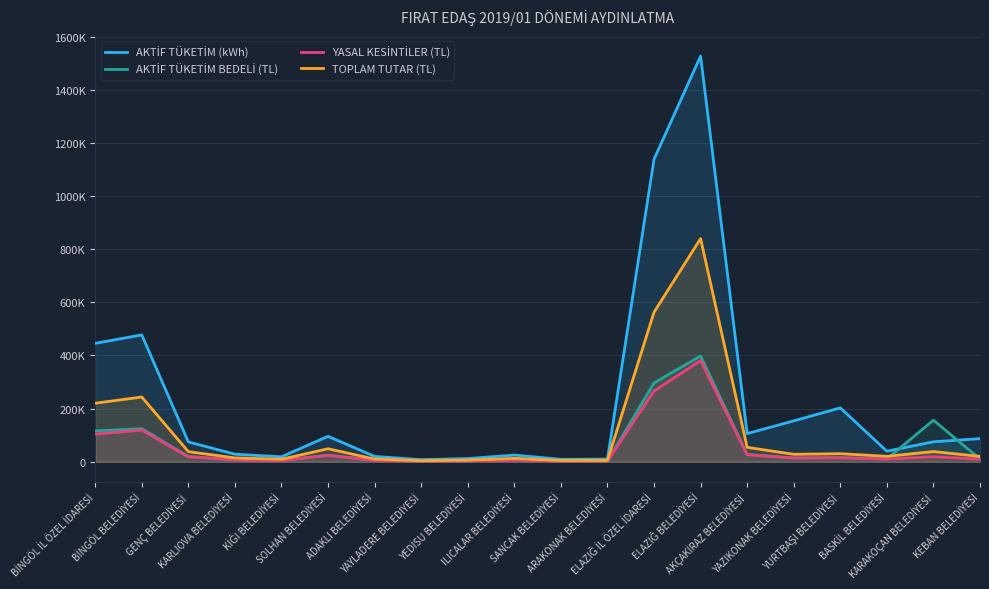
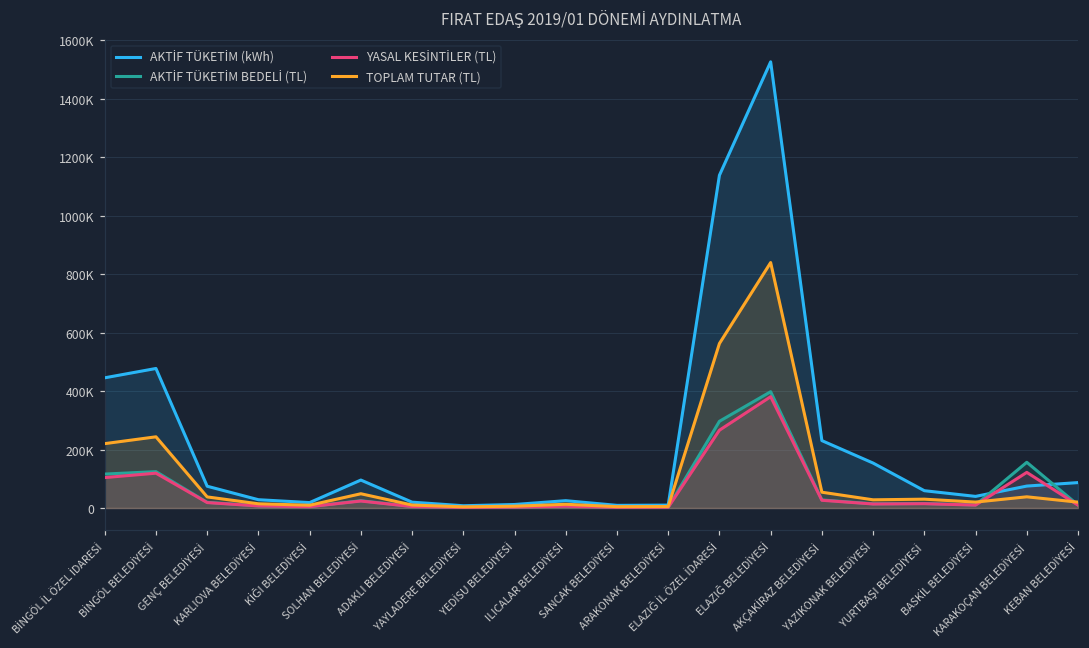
  {
    "AKTİF TÜKETİM (kWh)": {
      "BİNGÖL İL ÖZEL İDARESİ": 450000,
      "BİNGÖL BELEDİYESİ": 480000,
      "GENÇ BELEDİYESİ": 70000,
      "KARLIOVA BELEDİYESİ": 30000,
      "SOLHAN BELEDİYESİ": 100000,
      "ADAKLI BELEDİYESİ": 20000,
      "ILICALAR BELEDİYESİ": 30000,
      "ELAZIĞ İL ÖZEL İDARESİ": 1140000,
      "ELAZIĞ BELEDİYESİ": 1530000,
-     "AKÇAKİRAZ BELEDİYESİ": 110000,
+     "AKÇAKİRAZ BELEDİYESİ": 230000,
      "YAZIKONAK BELEDİYESİ": 150000,
-     "YURTBAŞI BELEDİYESİ": 200000,
+     "YURTBAŞI BELEDİYESİ": 60000,
      "BASKİL BELEDİYESİ": 40000,
      "KARAKOÇAN BELEDİYESİ": 80000,
      "KEBAN BELEDİYESİ": 90000
    },
    "AKTİF TÜKETİM BEDELİ (TL)": {
      "BİNGÖL İL ÖZEL İDARESİ": 120000,
      "ELAZIĞ İL ÖZEL İDARESİ": 300000,
      "ELAZIĞ BELEDİYESİ": 400000,
      "KARAKOÇAN BELEDİYESİ": 160000
    },
    "YASAL KESİNTİLER (TL)": {
      "BİNGÖL İL ÖZEL İDARESİ": 100000,
      "ELAZIĞ İL ÖZEL İDARESİ": 270000,
      "ELAZIĞ BELEDİYESİ": 380000,
-     "KARAKOÇAN BELEDİYESİ": 20000
+     "KARAKOÇAN BELEDİYESİ": 120000
    },
    "TOPLAM TUTAR (TL)": {
      "BİNGÖL İL ÖZEL İDARESİ": 220000,
      "BİNGÖL BELEDİYESİ": 240000,
      "GENÇ BELEDİYESİ": 40000,
      "SOLHAN BELEDİYESİ": 50000,
      "ELAZIĞ İL ÖZEL İDARESİ": 560000,
      "ELAZIĞ BELEDİYESİ": 840000,
      "AKÇAKİRAZ BELEDİYESİ": 50000,
      "YAZIKONAK BELEDİYESİ": 30000,
      "YURTBAŞI BELEDİYESİ": 30000,
      "BASKİL BELEDİYESİ": 20000,
      "KARAKOÇAN BELEDİYESİ": 40000,
      "KEBAN BELEDİYESİ": 20000
    }
  }
